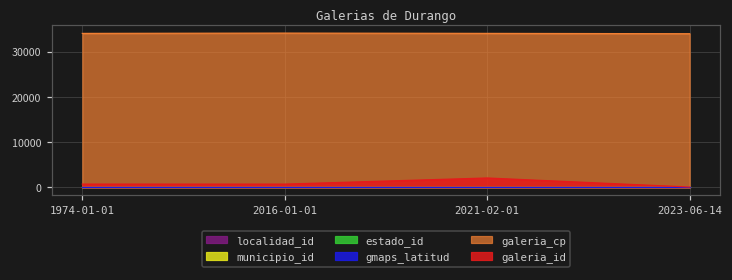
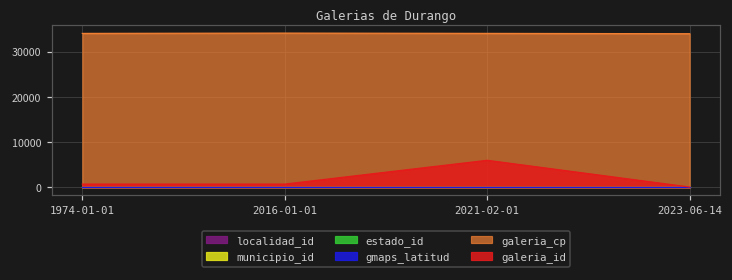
  {
    "gmaps_latitud": {
      "1974-01-01": 0,
      "2016-01-01": 0,
      "2021-02-01": 0
    },
    "galeria_cp": {
      "1974-01-01": 34000,
      "2016-01-01": 34000,
      "2021-02-01": 34000,
      "2023-06-14": 34000
    },
    "galeria_id": {
      "1974-01-01": 1000,
      "2016-01-01": 1000,
-     "2021-02-01": 2000
+     "2021-02-01": 6000
    }
  }
